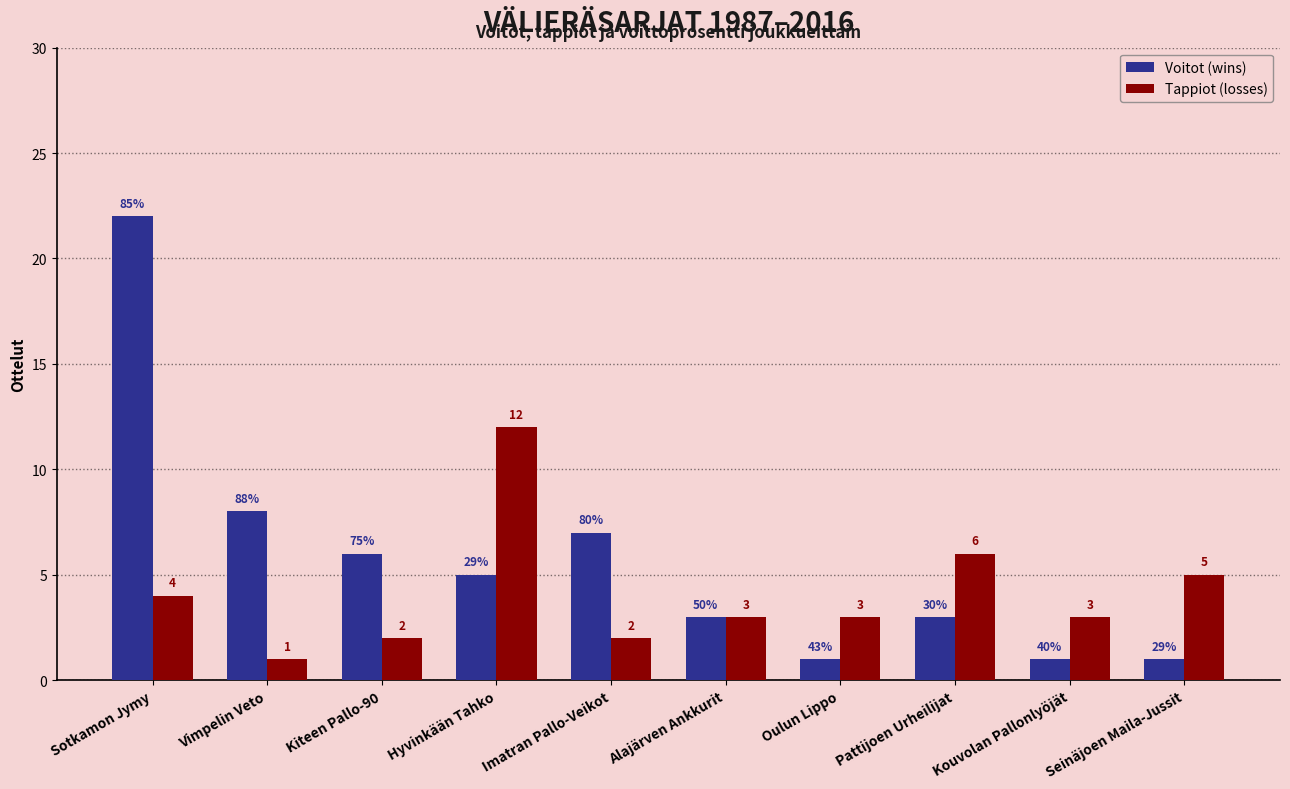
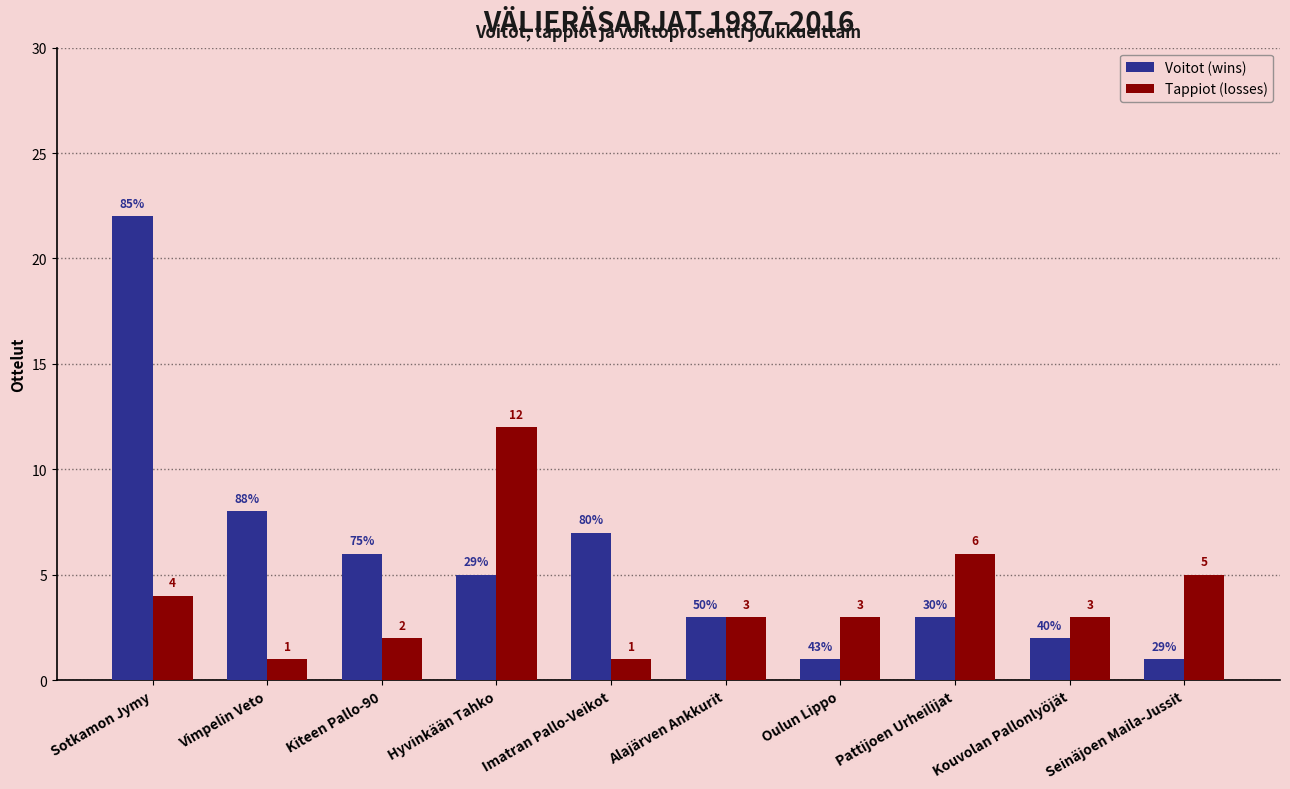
  {
    "Voitot (wins)": {
-     "Kouvolan Pallonlyöjät": 1
+     "Kouvolan Pallonlyöjät": 2
    },
    "Tappiot (losses)": {
      "Sotkamon Jymy": 4,
      "Vimpelin Veto": 1,
      "Kiteen Pallo-90": 2,
      "Hyvinkään Tahko": 12,
-     "Imatran Pallo-Veikot": 2,
+     "Imatran Pallo-Veikot": 1,
      "Alajärven Ankkurit": 3,
      "Oulun Lippo": 3,
      "Pattijoen Urheilijat": 6,
      "Kouvolan Pallonlyöjät": 3,
      "Seinäjoen Maila-Jussit": 5
    }
  }
